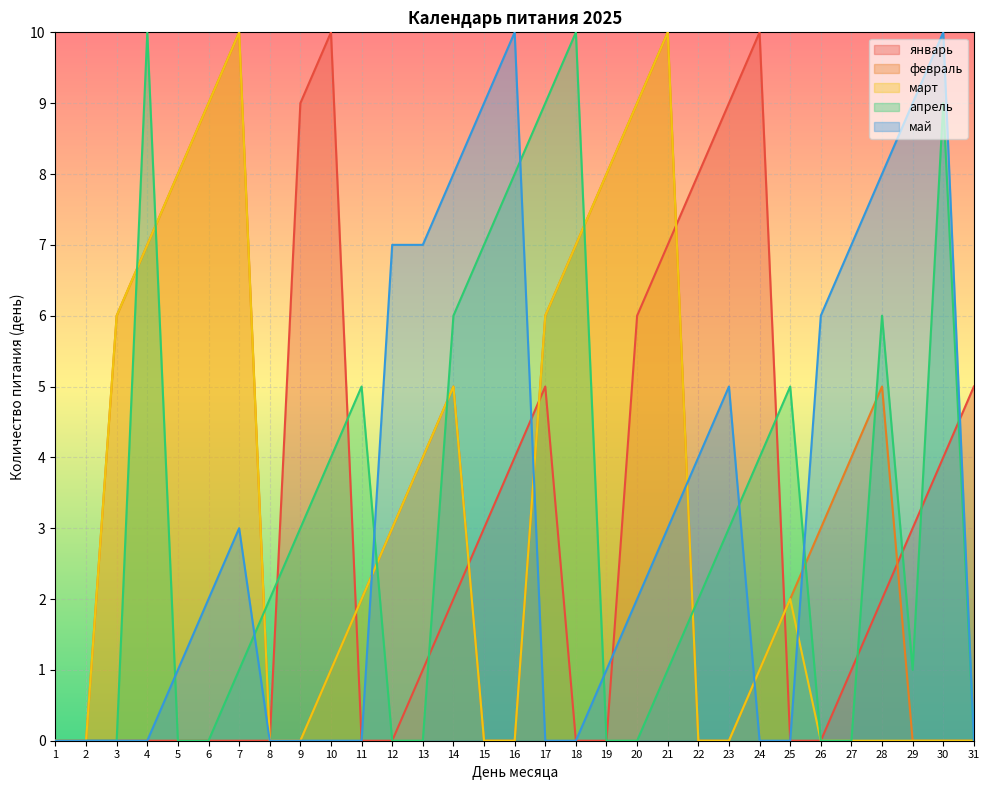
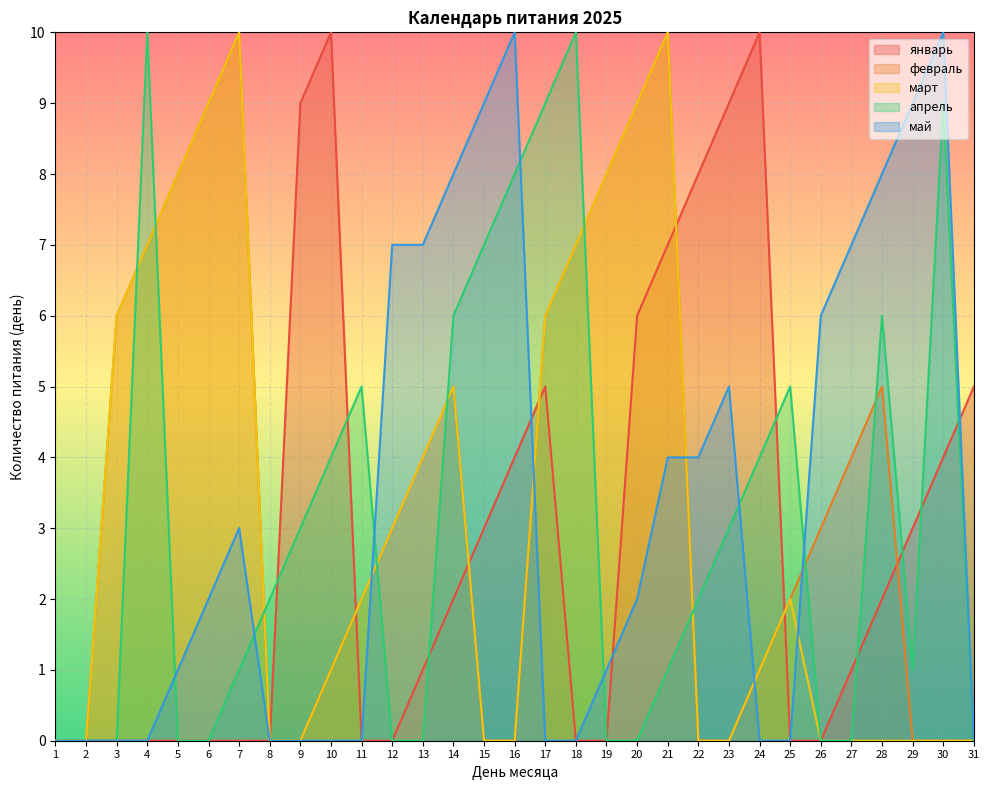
  {
    "апрель": {
      "4": 10,
      "7": 1,
      "8": 2,
      "9": 3,
      "10": 4,
      "11": 5,
      "13": 0,
      "14": 6,
      "15": 7,
      "16": 8,
      "17": 9,
      "18": 10,
      "20": 0,
      "21": 1,
      "22": 2,
      "23": 3,
      "24": 4,
      "25": 5,
      "28": 6,
      "29": 1
    },
    "май": {
      "5": 1,
      "6": 2,
      "7": 3,
      "10": 0,
      "12": 7,
      "13": 7,
      "14": 8,
      "15": 9,
      "16": 10,
      "17": 0,
      "19": 1,
      "20": 2,
-     "21": 3,
+     "21": 4,
      "22": 4,
      "23": 5,
      "24": 0,
      "26": 6,
      "27": 7,
      "28": 8,
      "30": 10
    }
  }
